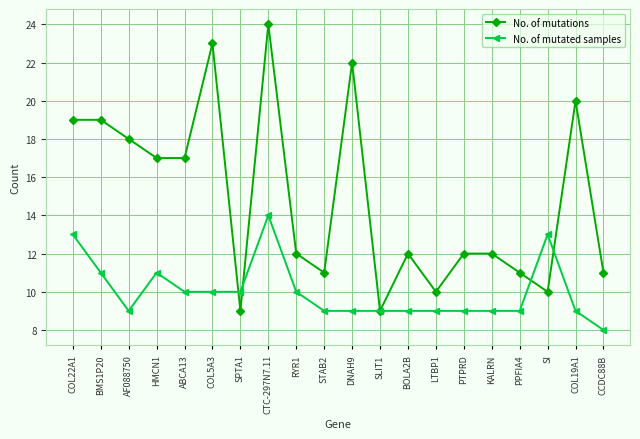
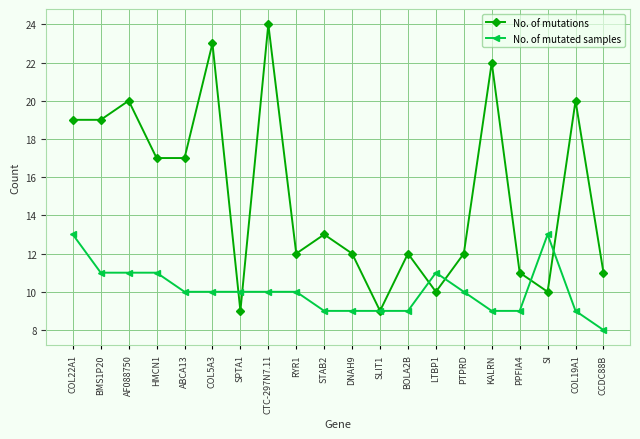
  {
    "No. of mutations": {
      "COL22A1": 19,
      "BMS1P20": 19,
-     "AF088750": 18,
+     "AF088750": 20,
      "HMCN1": 17,
      "ABCA13": 17,
      "COL5A3": 23,
      "SPTA1": 9,
      "CTC-297N7.11": 24,
      "RYR1": 12,
-     "STAB2": 11,
-     "DNAH9": 22,
+     "STAB2": 13,
+     "DNAH9": 12,
      "BOLA2B": 12,
      "LTBP1": 10,
      "PTPRD": 12,
-     "KALRN": 12,
+     "KALRN": 22,
      "PPFIA4": 11,
      "SI": 10,
      "COL19A1": 20,
      "CCDC88B": 11
    },
    "No. of mutated samples": {
      "COL22A1": 13,
      "BMS1P20": 11,
-     "AF088750": 9,
+     "AF088750": 11,
      "HMCN1": 11,
      "ABCA13": 10,
      "COL5A3": 10,
      "SPTA1": 10,
-     "CTC-297N7.11": 14,
+     "CTC-297N7.11": 10,
      "RYR1": 10,
      "STAB2": 9,
      "DNAH9": 9,
      "BOLA2B": 9,
-     "LTBP1": 9,
-     "PTPRD": 9,
+     "LTBP1": 11,
+     "PTPRD": 10,
      "KALRN": 9,
      "PPFIA4": 9,
      "SI": 13,
      "COL19A1": 9,
      "CCDC88B": 8
    }
  }
